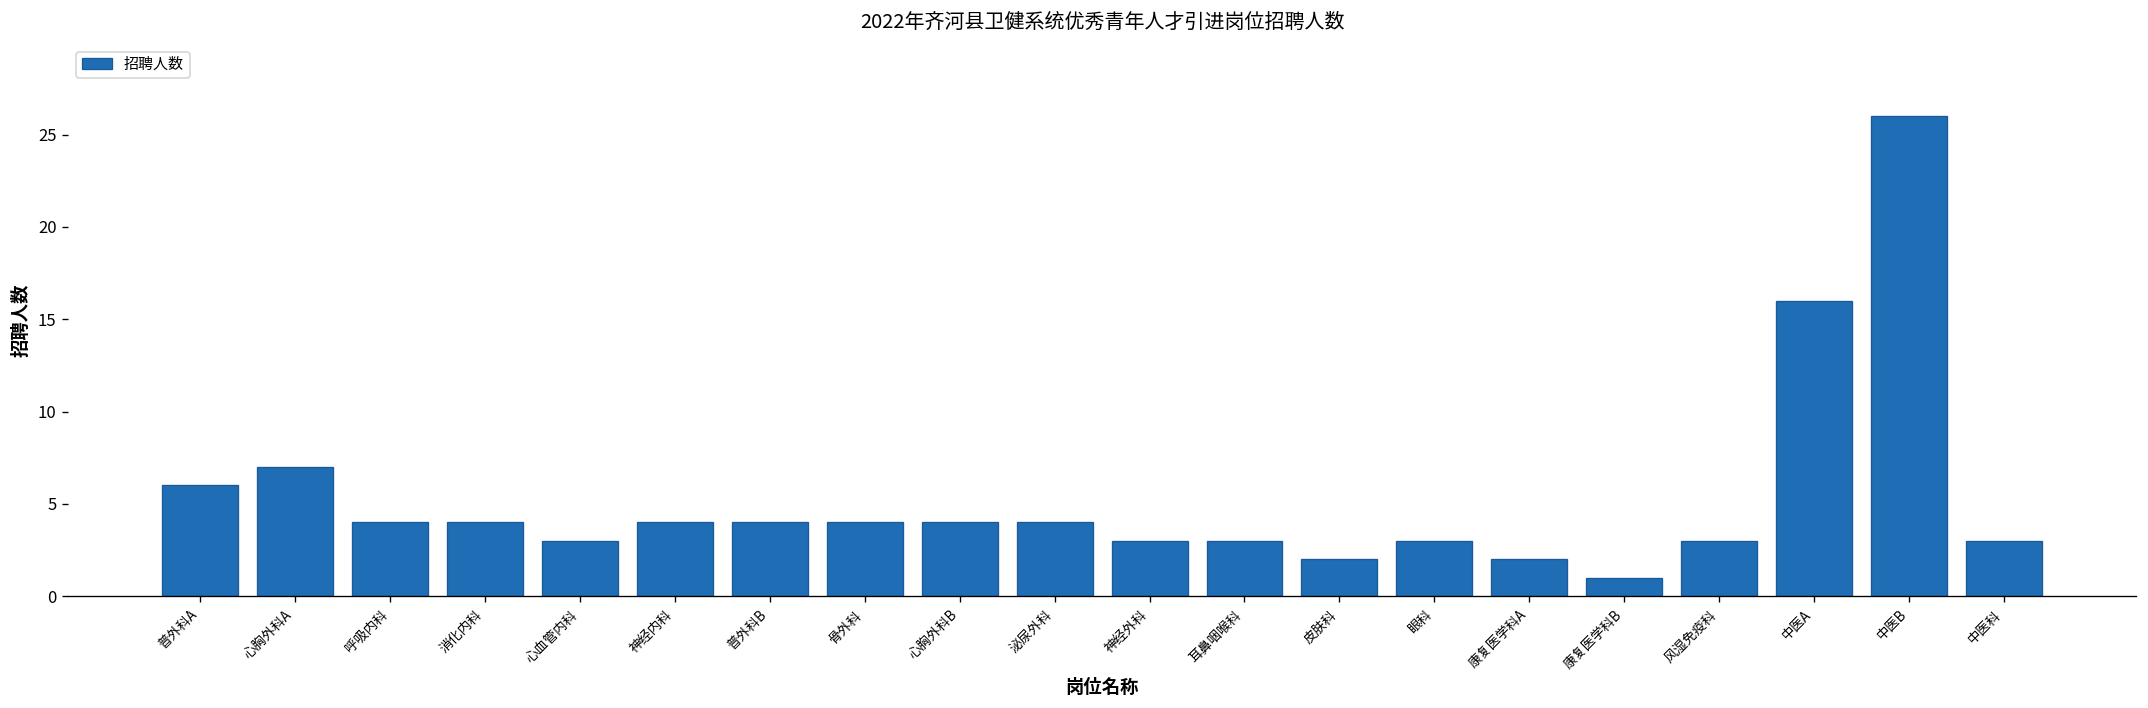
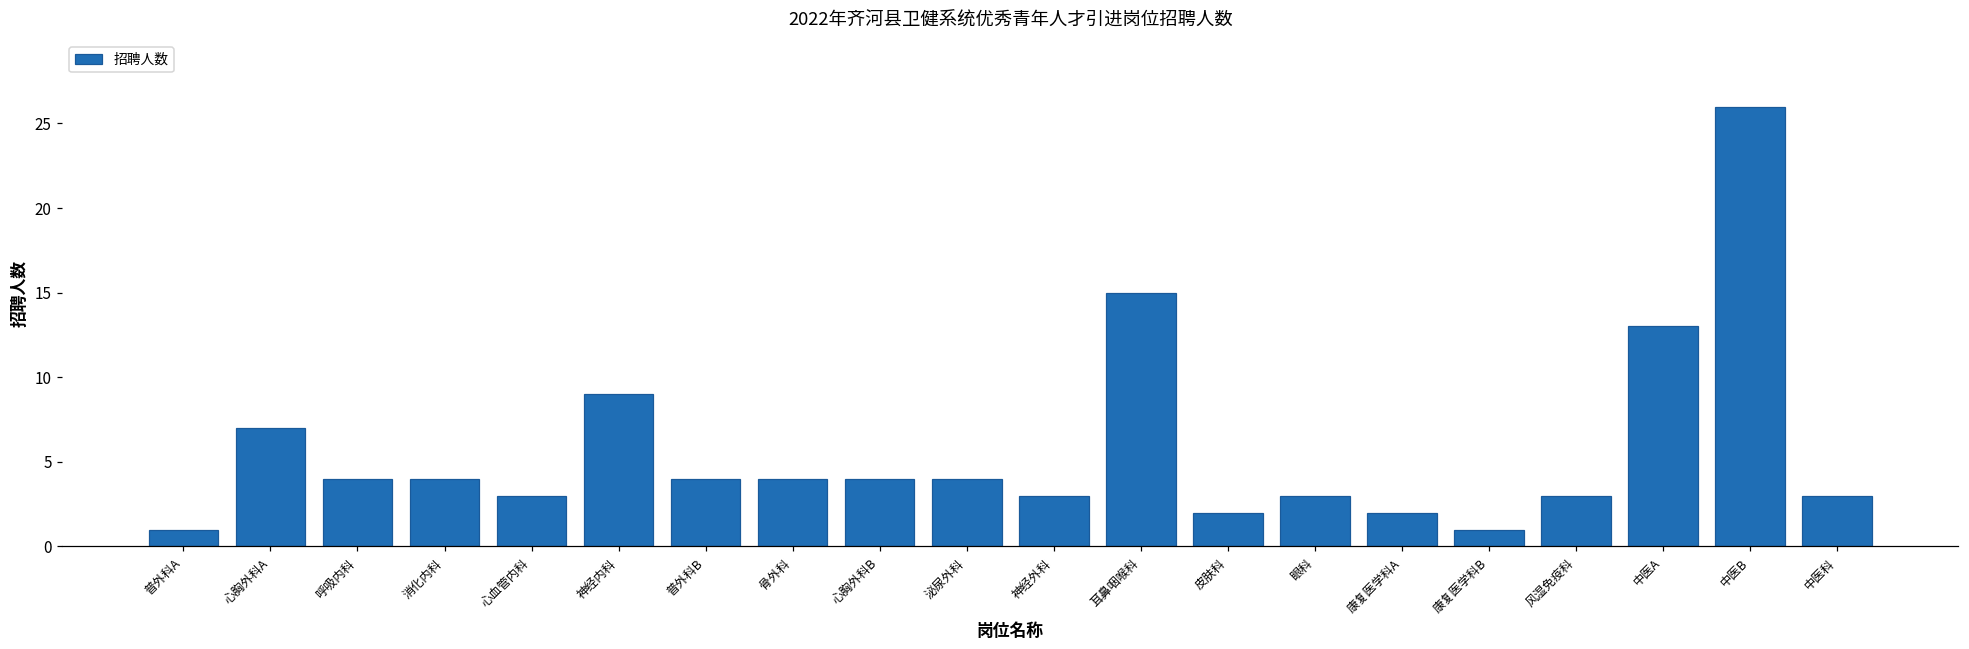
  {
-   "普外科A": 6,
+   "普外科A": 1,
    "心胸外科A": 7,
    "呼吸内科": 4,
    "消化内科": 4,
    "心血管内科": 3,
-   "神经内科": 4,
+   "神经内科": 9,
    "普外科B": 4,
    "骨外科": 4,
    "心胸外科B": 4,
    "泌尿外科": 4,
    "神经外科": 3,
-   "耳鼻咽喉科": 3,
+   "耳鼻咽喉科": 15,
    "皮肤科": 2,
    "眼科": 3,
    "康复医学科A": 2,
    "康复医学科B": 1,
    "风湿免疫科": 3,
-   "中医A": 16,
+   "中医A": 13,
    "中医B": 26,
    "中医科": 3
  }
